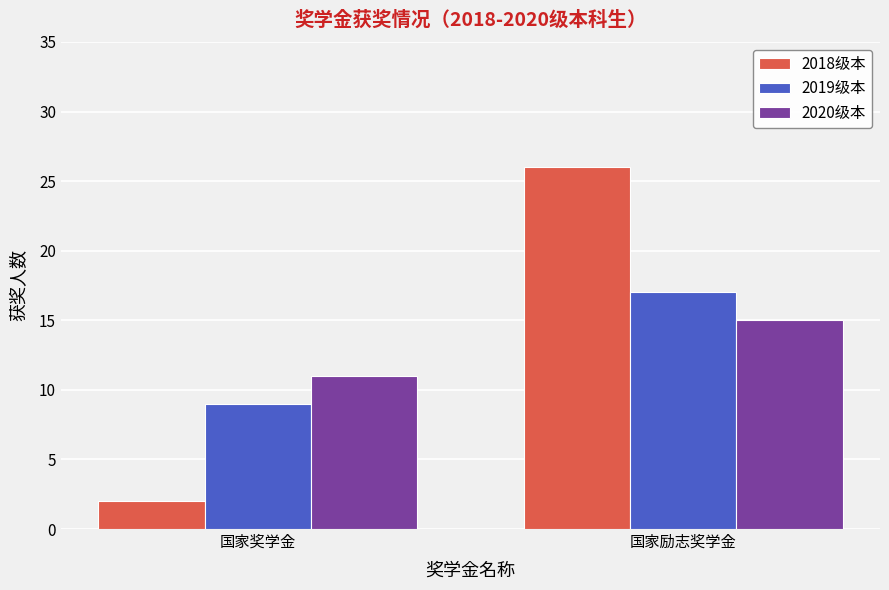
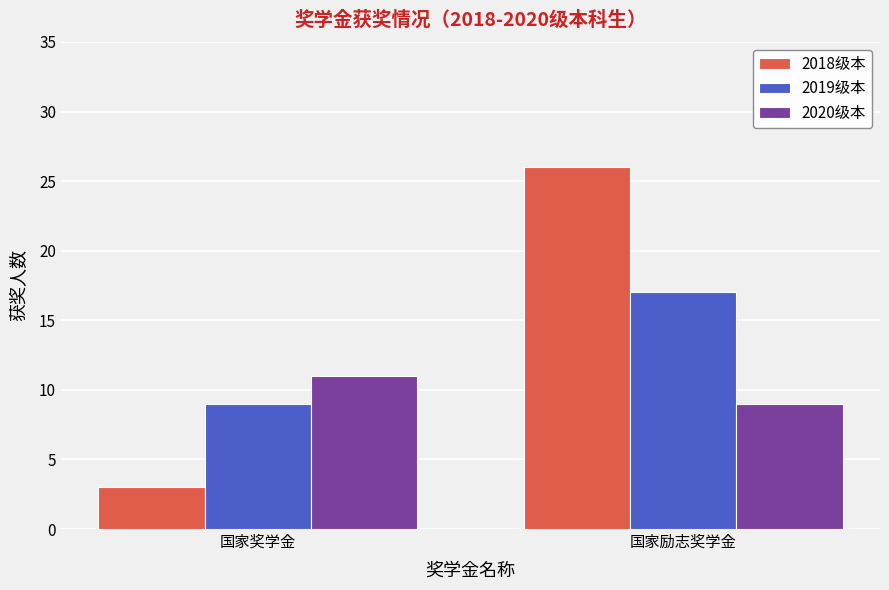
  {
    "2018级本": {
-     "国家奖学金": 2,
+     "国家奖学金": 3,
      "国家励志奖学金": 26
    },
    "2019级本": {
      "国家奖学金": 9,
      "国家励志奖学金": 17
    },
    "2020级本": {
      "国家奖学金": 11,
-     "国家励志奖学金": 15
+     "国家励志奖学金": 9
    }
  }
